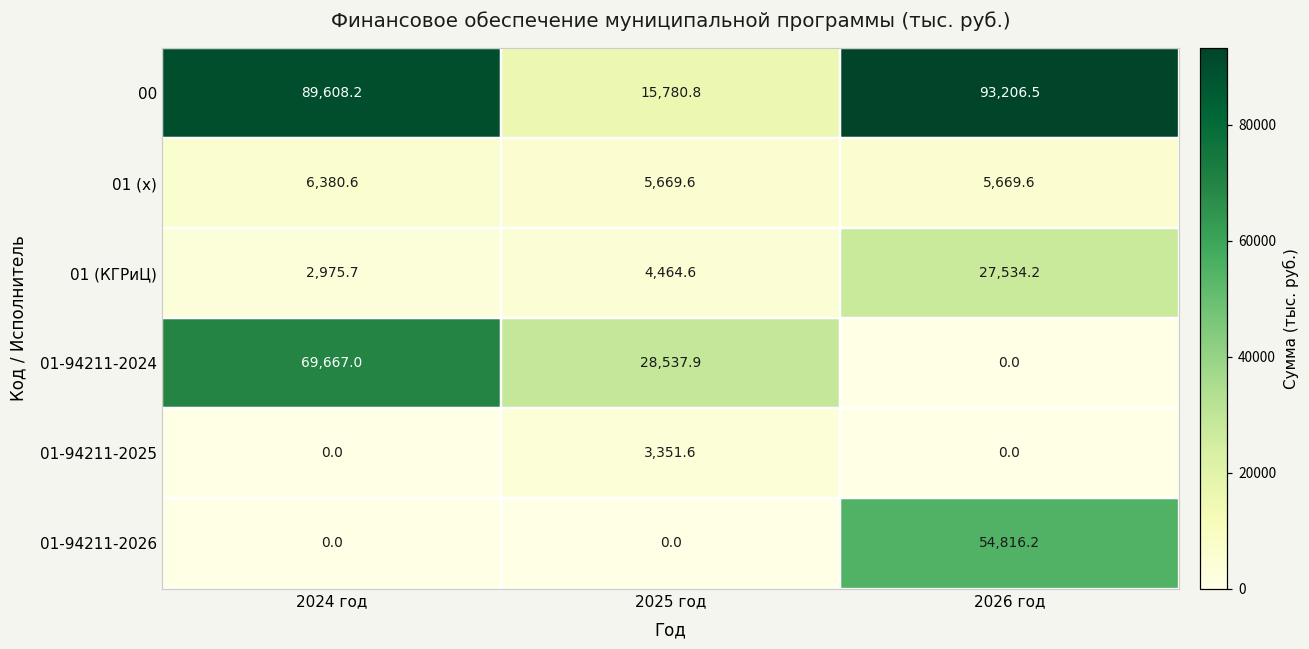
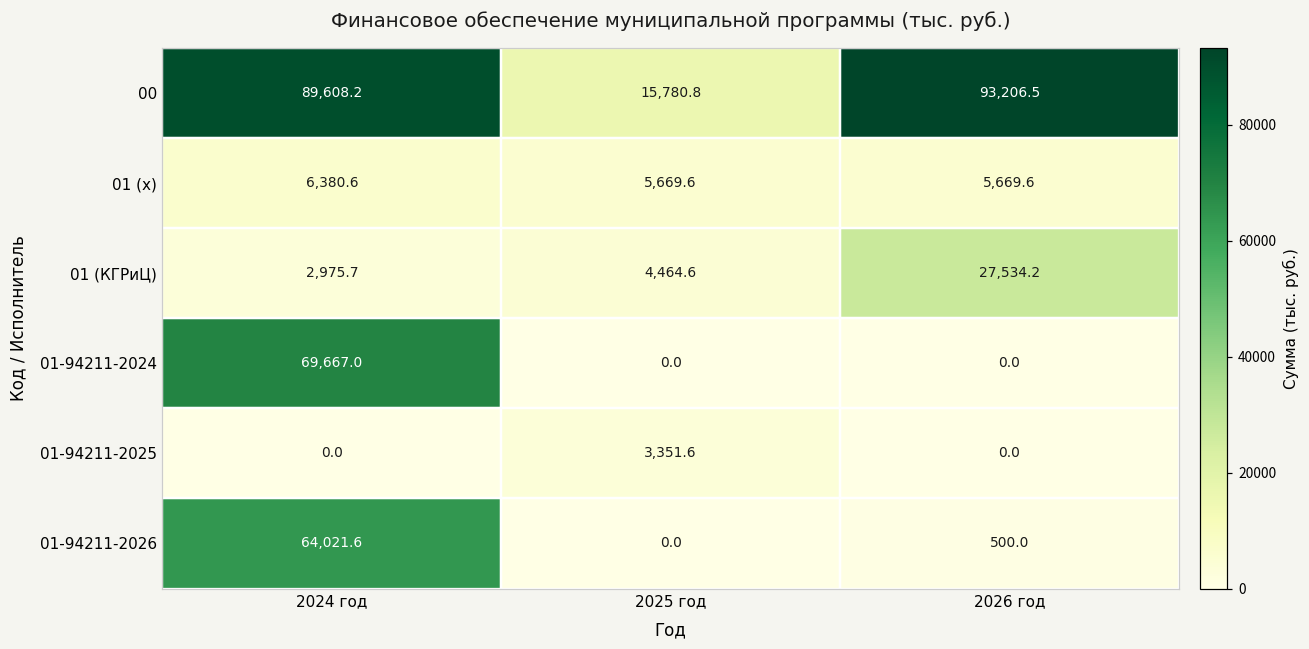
  {
    "00": {
      "2024 год": "89,608.2",
      "2025 год": "15,780.8",
      "2026 год": "93,206.5"
    },
    "01 (х)": {
      "2024 год": "6,380.6",
      "2025 год": "5,669.6",
      "2026 год": "5,669.6"
    },
    "01 (КГРиЦ)": {
      "2024 год": "2,975.7",
      "2025 год": "4,464.6",
      "2026 год": "27,534.2"
    },
    "01-94211-2024": {
      "2024 год": "69,667.0",
-     "2025 год": "28,537.9",
+     "2025 год": "0.0",
      "2026 год": "0.0"
    },
    "01-94211-2025": {
      "2024 год": "0.0",
      "2025 год": "3,351.6",
      "2026 год": "0.0"
    },
    "01-94211-2026": {
-     "2024 год": "0.0",
+     "2024 год": "64,021.6",
      "2025 год": "0.0",
-     "2026 год": "54,816.2"
+     "2026 год": "500.0"
    }
  }
